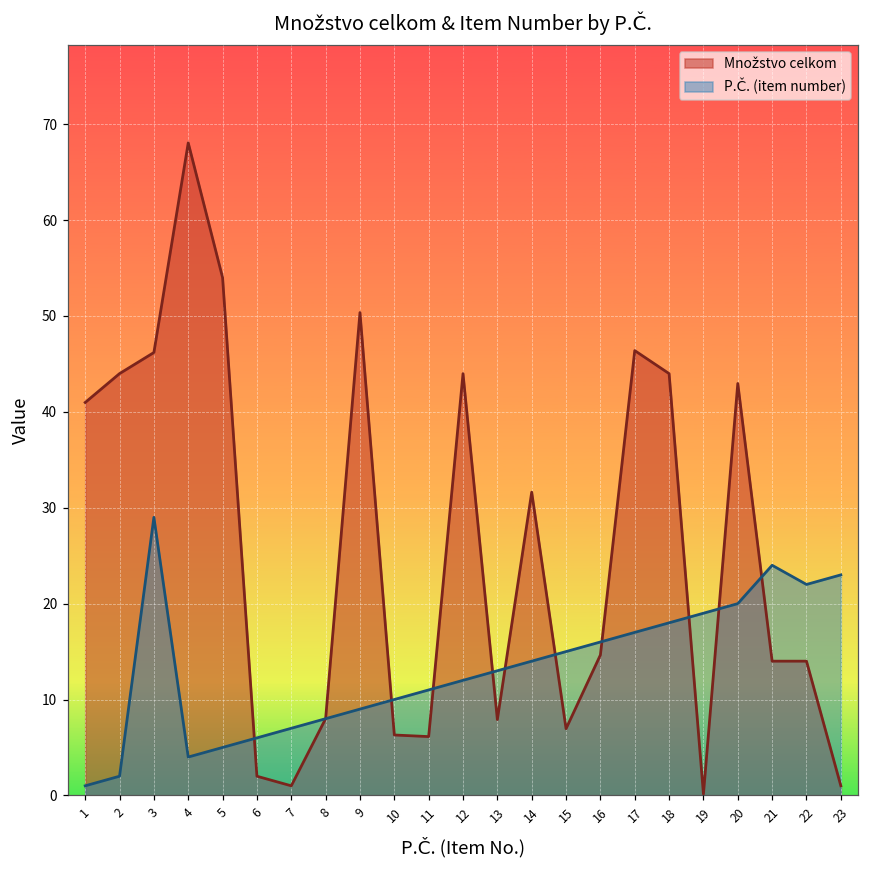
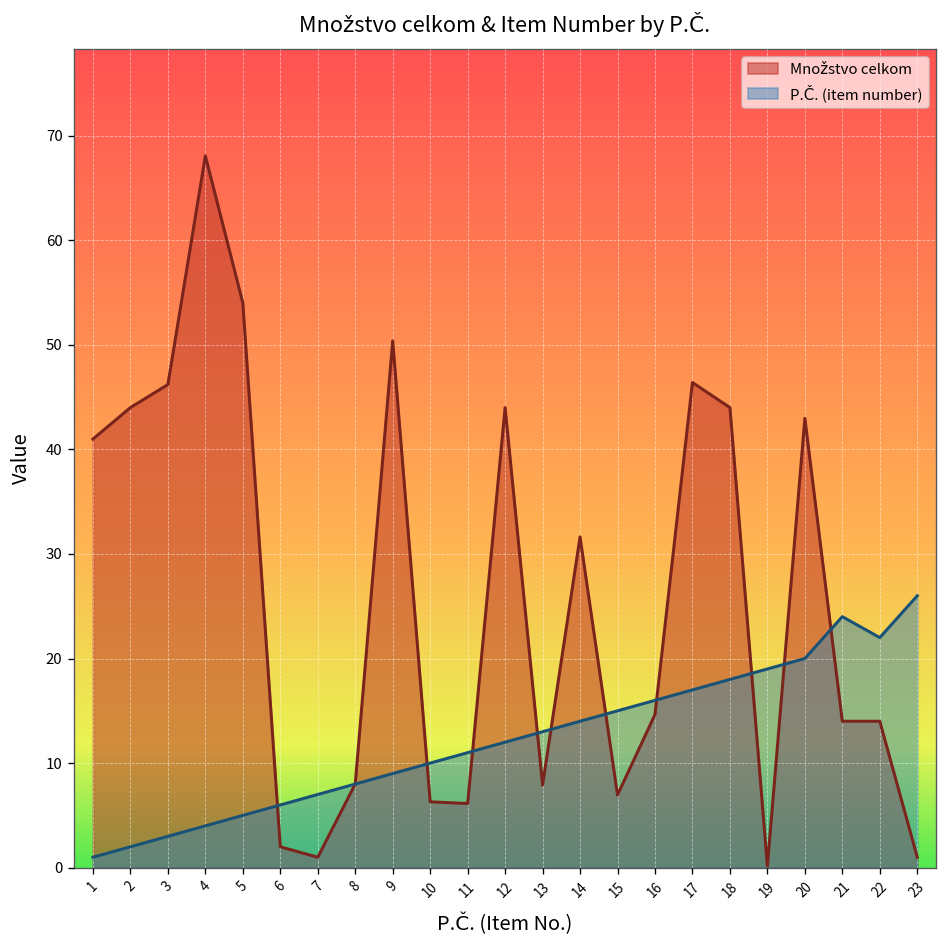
  {
    "Množstvo celkom": {
      "1": 41,
      "2": 44,
      "3": 46,
      "4": 68,
      "5": 54,
      "6": 2,
      "7": 1,
      "9": 50,
      "10": 6,
      "11": 6,
      "12": 44,
      "13": 8,
      "14": 32,
      "15": 7,
      "16": 15,
      "17": 46,
      "18": 44,
      "19": 0,
      "20": 43,
      "21": 14,
      "22": 14,
      "23": 1
    },
    "P.Č. (item number)": {
      "1": 1,
      "2": 2,
-     "3": 29,
+     "3": 3,
      "4": 4,
      "5": 5,
      "6": 6,
      "7": 7,
      "9": 9,
      "10": 10,
      "11": 11,
      "12": 12,
      "13": 13,
      "14": 14,
      "15": 15,
      "16": 16,
      "17": 17,
      "18": 18,
      "19": 19,
      "20": 20,
      "21": 24,
      "22": 22,
-     "23": 23
+     "23": 26
    }
  }
